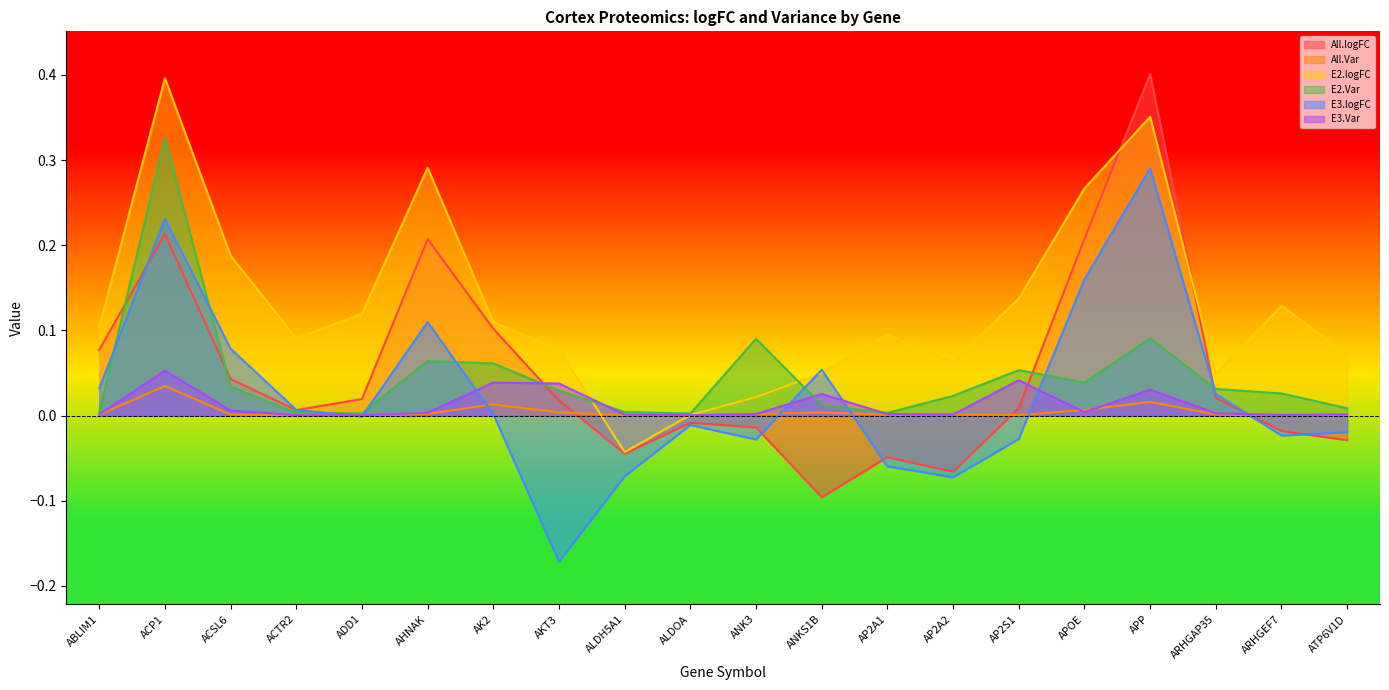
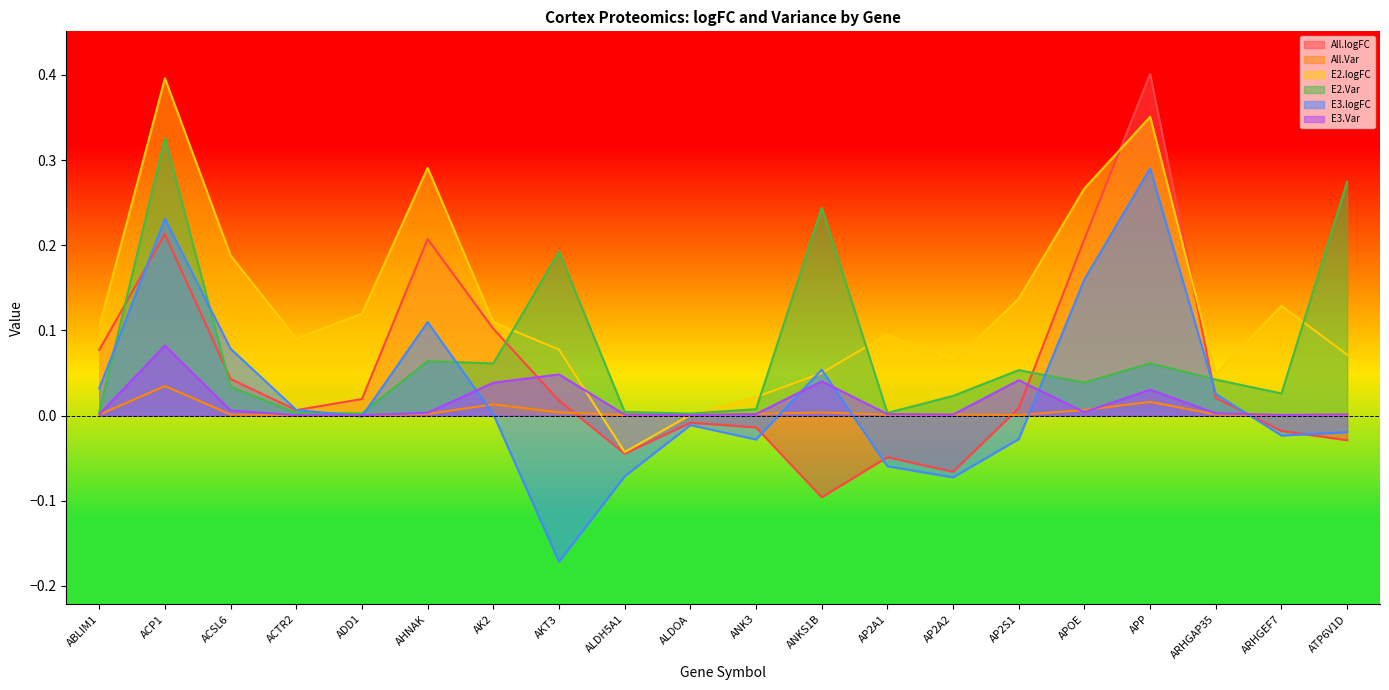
  {
    "E2.Var": {
      "ACP1": 0.33,
      "ACSL6": 0.03,
      "AHNAK": 0.06,
      "AK2": 0.06,
-     "AKT3": 0.03,
+     "AKT3": 0.19,
      "ALDH5A1": 0.00,
-     "ANK3": 0.09,
-     "ANKS1B": 0.01,
+     "ANK3": 0.01,
+     "ANKS1B": 0.24,
      "AP2A2": 0.02,
      "AP2S1": 0.05,
      "APOE": 0.04,
-     "APP": 0.09,
-     "ARHGAP35": 0.03,
+     "APP": 0.06,
+     "ARHGAP35": 0.04,
      "ARHGEF7": 0.03,
-     "ATP6V1D": 0.01
+     "ATP6V1D": 0.27
    },
    "E3.Var": {
-     "ACP1": 0.05,
+     "ACP1": 0.08,
      "ACSL6": 0.01,
      "AK2": 0.04,
-     "AKT3": 0.04,
-     "ANKS1B": 0.03,
+     "AKT3": 0.05,
+     "ANKS1B": 0.04,
      "AP2S1": 0.04,
      "APP": 0.03
    }
  }
